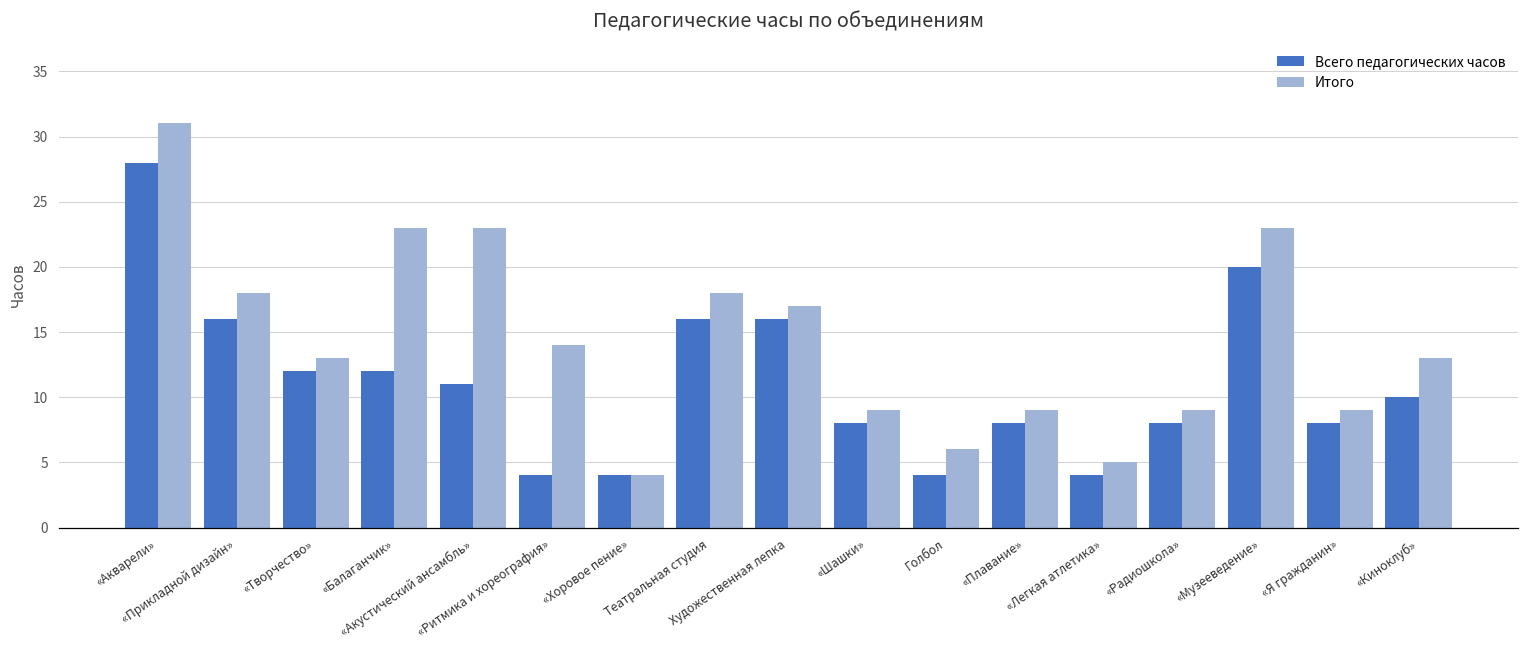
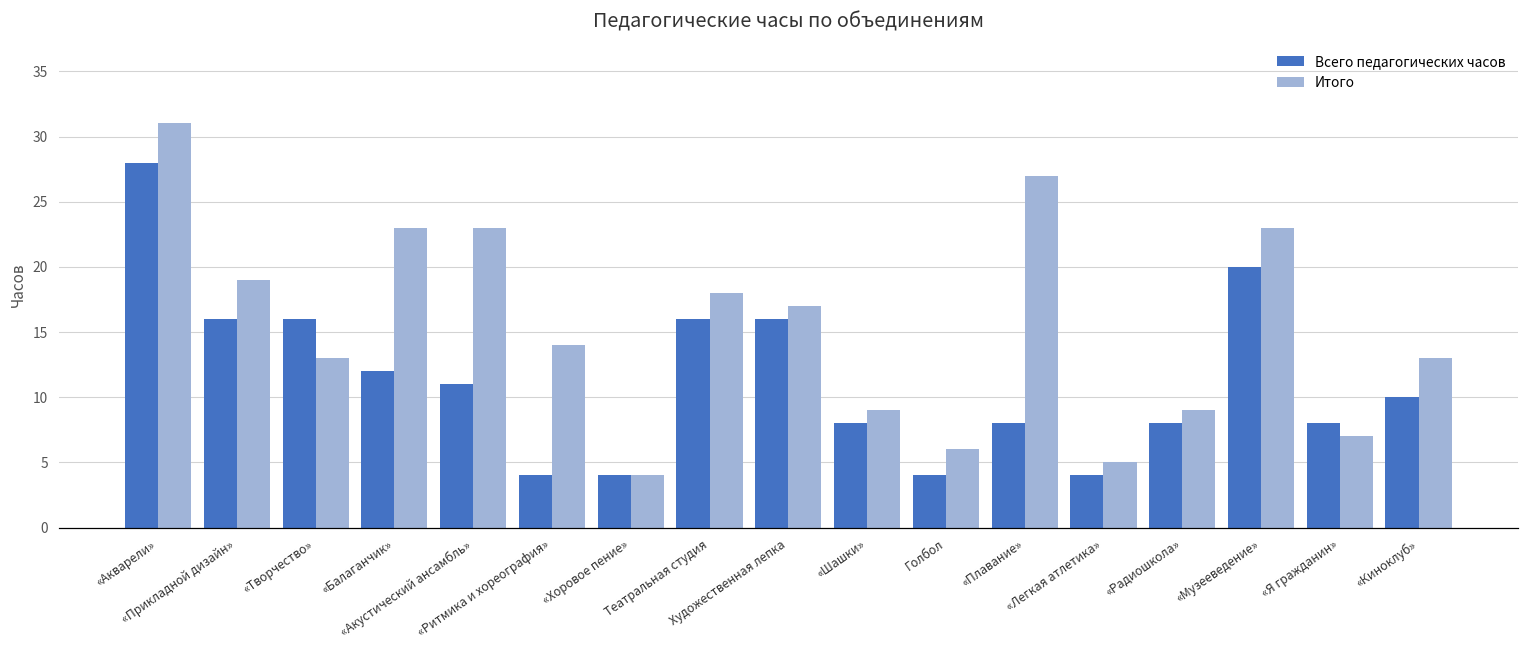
  {
    "Всего педагогических часов": {
      "«Акварели»": 28,
      "«Прикладной дизайн»": 16,
-     "«Творчество»": 12,
+     "«Творчество»": 16,
      "«Балаганчик»": 12,
      "«Акустический ансамбль»": 11,
      "«Ритмика и хореография»": 4,
      "«Хоровое пение»": 4,
      "Театральная студия": 16,
      "Художественная лепка": 16,
      "«Шашки»": 8,
      "Голбол": 4,
      "«Плавание»": 8,
      "«Легкая атлетика»": 4,
      "«Радиошкола»": 8,
      "«Музееведение»": 20,
      "«Я гражданин»": 8,
      "«Киноклуб»": 10
    },
    "Итого": {
      "«Акварели»": 31,
-     "«Прикладной дизайн»": 18,
+     "«Прикладной дизайн»": 19,
      "«Творчество»": 13,
      "«Балаганчик»": 23,
      "«Акустический ансамбль»": 23,
      "«Ритмика и хореография»": 14,
      "«Хоровое пение»": 4,
      "Театральная студия": 18,
      "Художественная лепка": 17,
      "«Шашки»": 9,
      "Голбол": 6,
-     "«Плавание»": 9,
+     "«Плавание»": 27,
      "«Легкая атлетика»": 5,
      "«Радиошкола»": 9,
      "«Музееведение»": 23,
-     "«Я гражданин»": 9,
+     "«Я гражданин»": 7,
      "«Киноклуб»": 13
    }
  }
